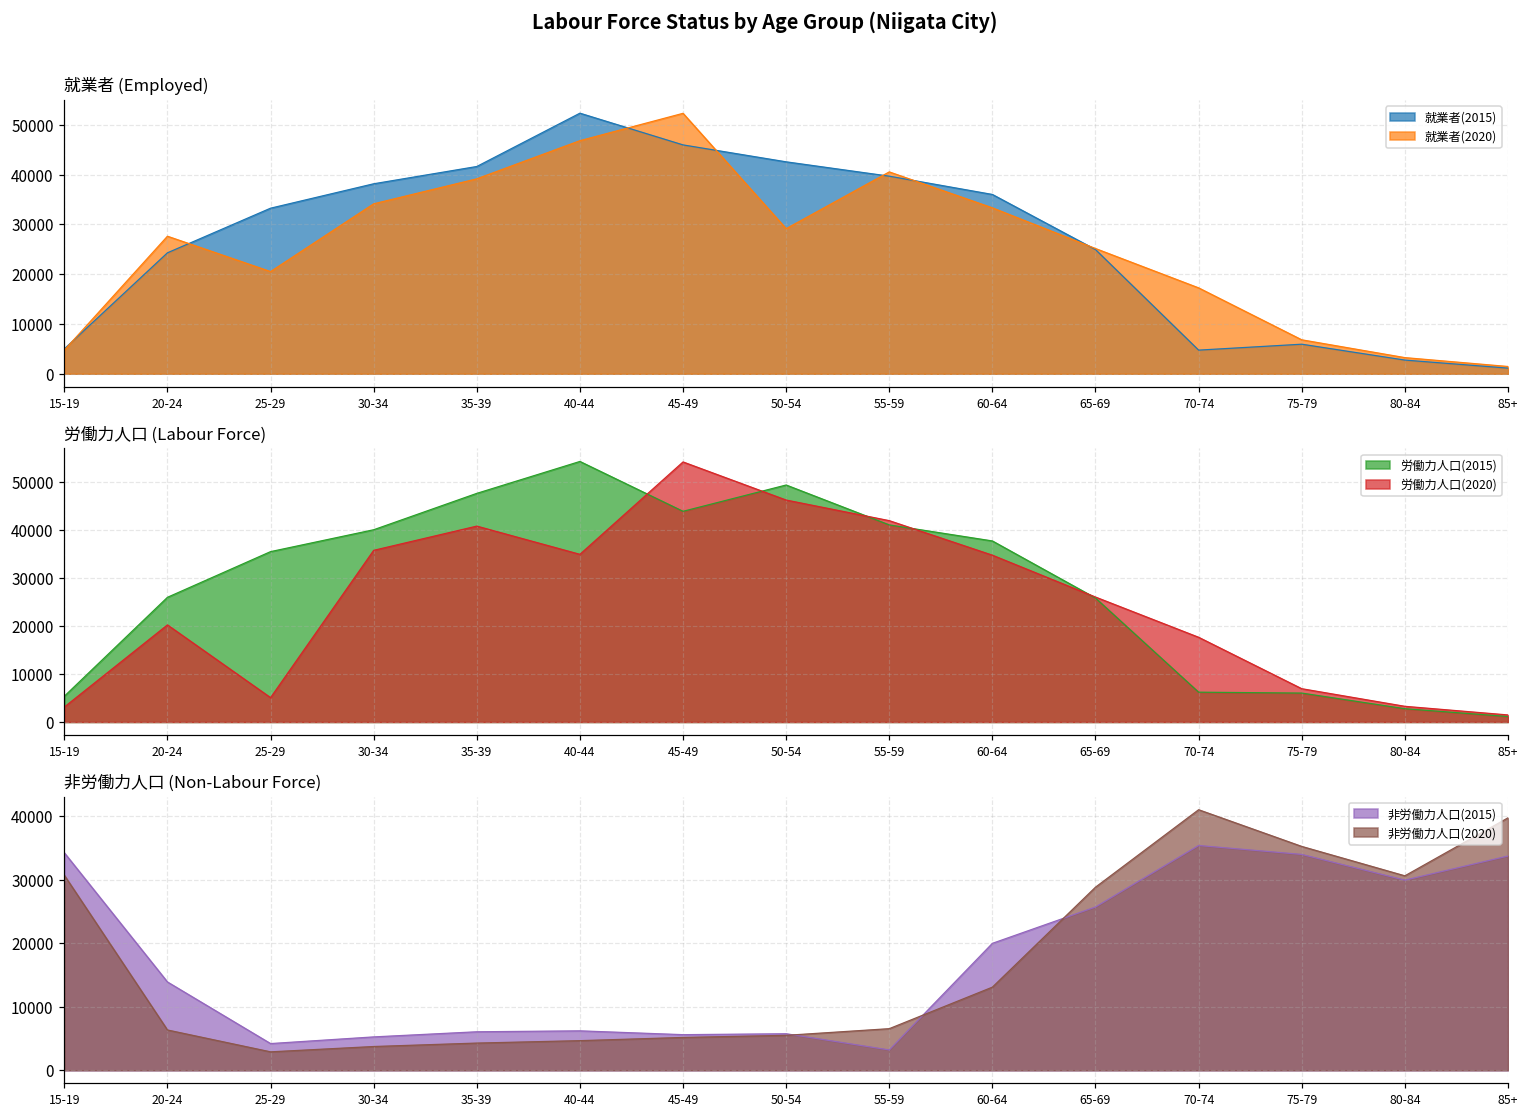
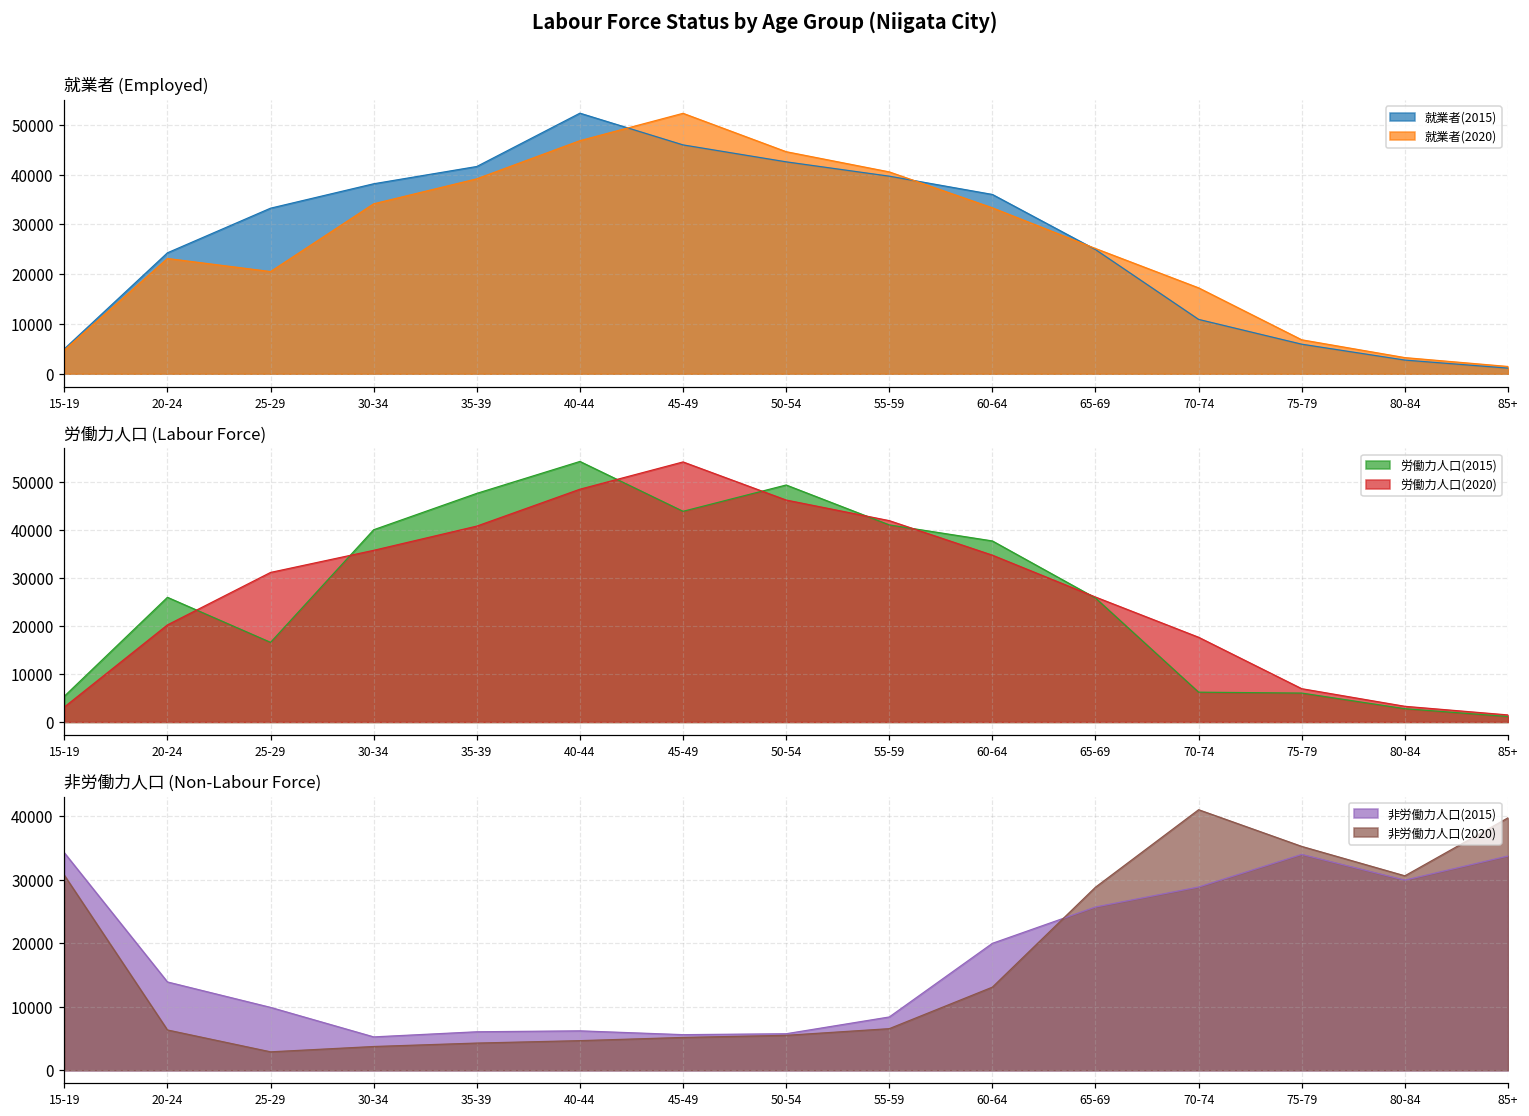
  {
    "就業者 (Employed)": {
      "就業者(2015)": {
        "20-24": 24000,
        "25-29": 33000,
        "30-34": 38000,
        "35-39": 42000,
        "40-44": 52000,
        "45-49": 46000,
        "50-54": 43000,
        "55-59": 40000,
        "60-64": 36000,
-       "70-74": 5000,
+       "70-74": 11000,
        "75-79": 6000
      },
      "就業者(2020)": {
-       "20-24": 28000,
+       "20-24": 23000,
        "25-29": 21000,
        "30-34": 34000,
        "35-39": 39000,
        "40-44": 47000,
        "45-49": 52000,
-       "50-54": 29000,
+       "50-54": 45000,
        "55-59": 41000,
        "60-64": 33000,
        "70-74": 17000,
        "75-79": 7000
      }
    },
    "労働力人口 (Labour Force)": {
      "労働力人口(2015)": {
        "15-19": 5000,
        "20-24": 26000,
-       "25-29": 35000,
+       "25-29": 17000,
        "30-34": 40000,
        "35-39": 48000,
        "40-44": 54000,
        "45-49": 44000,
        "50-54": 49000,
        "55-59": 41000,
        "60-64": 38000,
        "70-74": 6000,
        "75-79": 6000
      },
      "労働力人口(2020)": {
        "15-19": 3000,
        "20-24": 20000,
-       "25-29": 5000,
+       "25-29": 31000,
        "30-34": 36000,
        "35-39": 41000,
-       "40-44": 35000,
+       "40-44": 49000,
        "45-49": 54000,
        "50-54": 46000,
        "55-59": 42000,
        "60-64": 35000,
        "70-74": 18000,
        "75-79": 7000
      }
    },
    "非労働力人口 (Non-Labour Force)": {
      "非労働力人口(2015)": {
        "15-19": 34000,
        "20-24": 14000,
-       "25-29": 4000,
+       "25-29": 10000,
        "30-34": 5000,
        "35-39": 6000,
        "40-44": 6000,
-       "55-59": 3000,
+       "55-59": 8000,
        "60-64": 20000,
        "65-69": 26000,
-       "70-74": 35000,
+       "70-74": 29000,
        "75-79": 34000,
        "80-84": 30000,
        "85+": 34000
      },
      "非労働力人口(2020)": {
        "15-19": 31000,
        "20-24": 6000,
        "25-29": 3000,
        "30-34": 4000,
        "35-39": 4000,
        "40-44": 5000,
        "55-59": 7000,
        "60-64": 13000,
        "65-69": 29000,
        "70-74": 41000,
        "75-79": 35000,
        "80-84": 31000,
        "85+": 40000
      }
    }
  }
